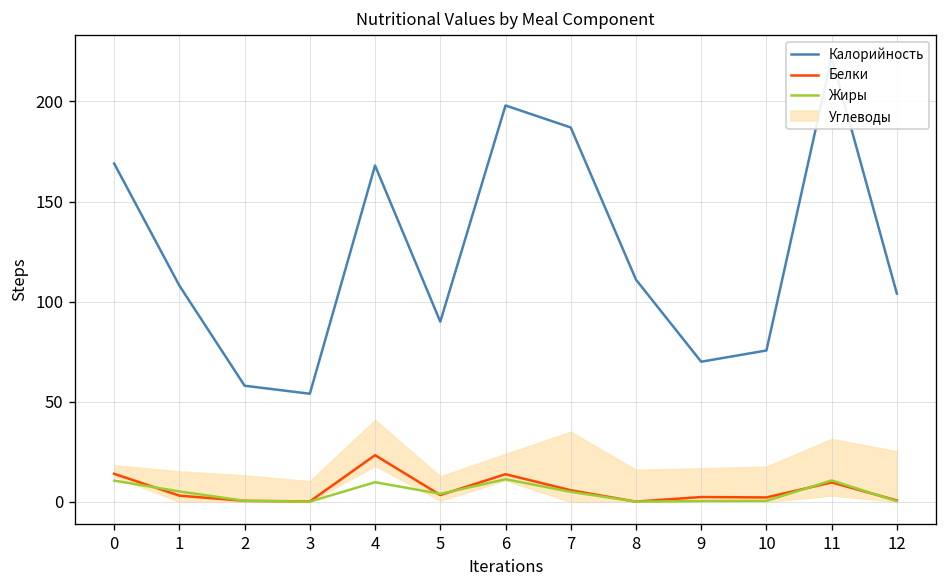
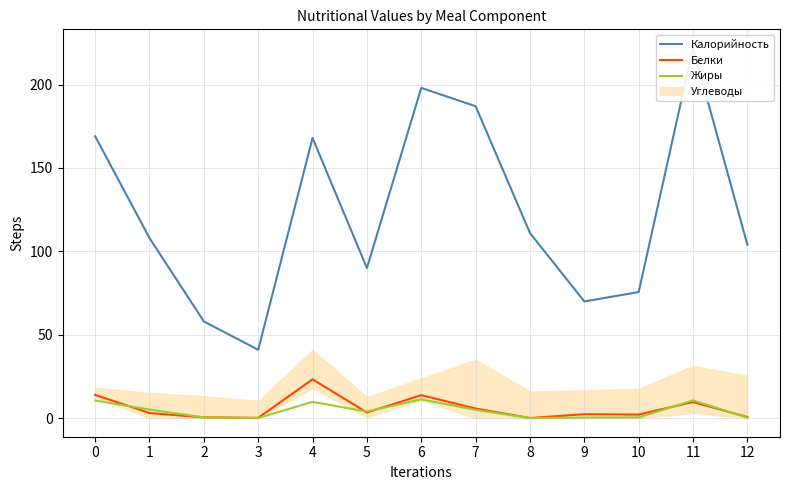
  {
    "Калорийность": {
      "0": 169,
      "1": 108,
      "2": 58,
-     "3": 54,
+     "3": 41,
      "4": 168,
      "5": 90,
      "6": 198,
      "7": 187,
      "8": 111,
      "9": 70,
      "10": 76,
      "12": 104
    },
    "Углеводы": {
      "1": 15,
      "2": 13,
      "3": 10,
      "7": 35,
      "8": 16,
      "9": 17,
      "10": 18,
      "12": 25
    },
    "Белки": {
      "0": 14,
      "1": 3,
      "4": 23,
      "6": 14,
      "9": 2,
      "10": 2
    },
    "Жиры": {
      "0": 11,
      "1": 5,
      "4": 10,
      "6": 11,
      "9": 0,
      "10": 1
    }
  }
